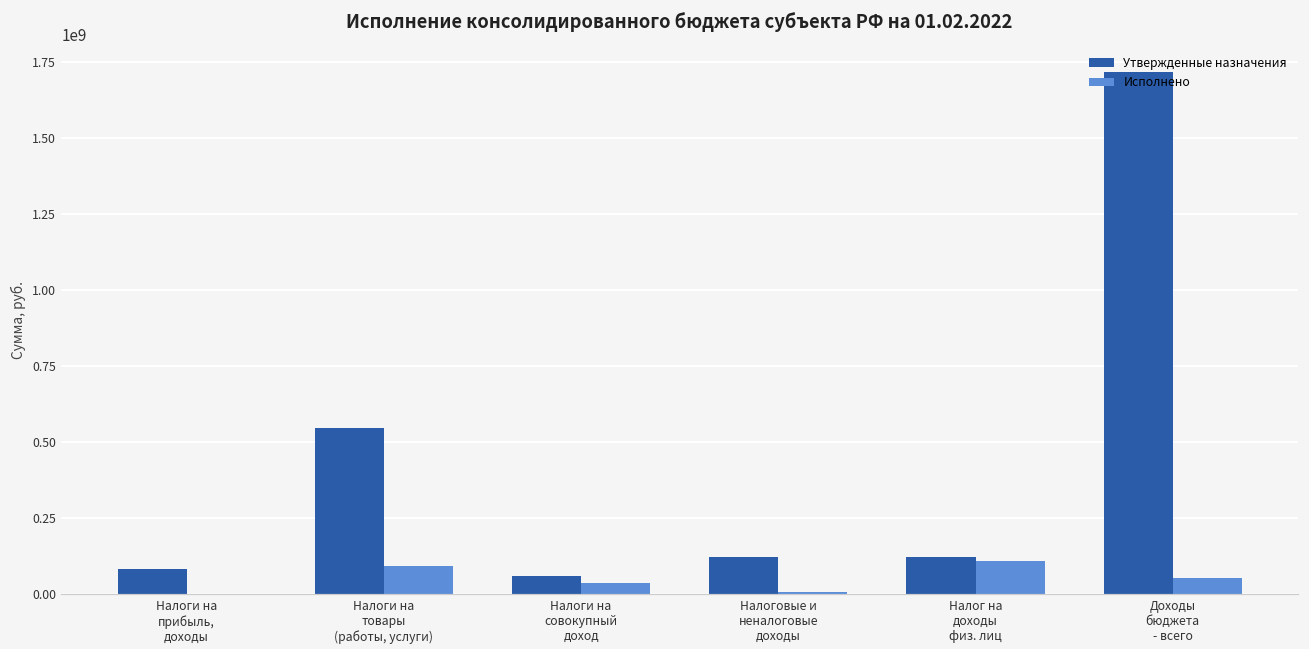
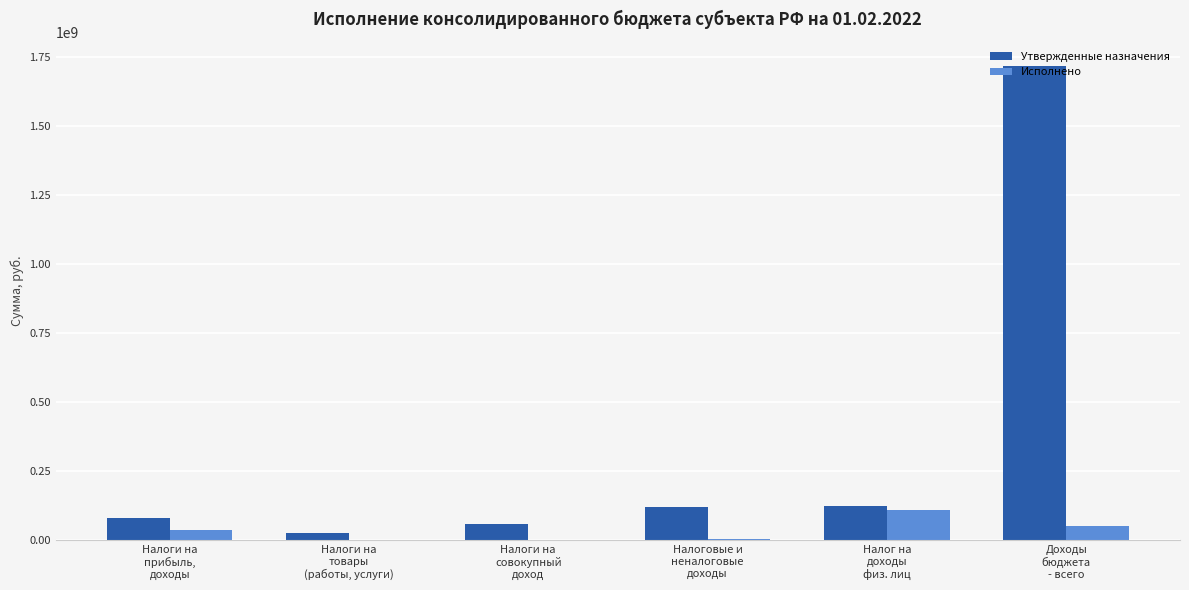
  {
    "Утвержденные назначения": {
      "Налоги на прибыль, доходы": 80000000,
-     "Налоги на товары (работы, услуги)": 550000000,
+     "Налоги на товары (работы, услуги)": 30000000,
      "Налоги на совокупный доход": 60000000,
      "Налоговые и неналоговые доходы": 120000000,
      "Налог на доходы физ. лиц": 120000000,
      "Доходы бюджета - всего": 1720000000
    },
    "Исполнено": {
-     "Налоги на прибыль, доходы": 0,
-     "Налоги на товары (работы, услуги)": 90000000,
-     "Налоги на совокупный доход": 40000000,
+     "Налоги на прибыль, доходы": 40000000,
+     "Налоги на товары (работы, услуги)": 0,
+     "Налоги на совокупный доход": 0,
      "Налог на доходы физ. лиц": 110000000,
      "Доходы бюджета - всего": 50000000
    }
  }
